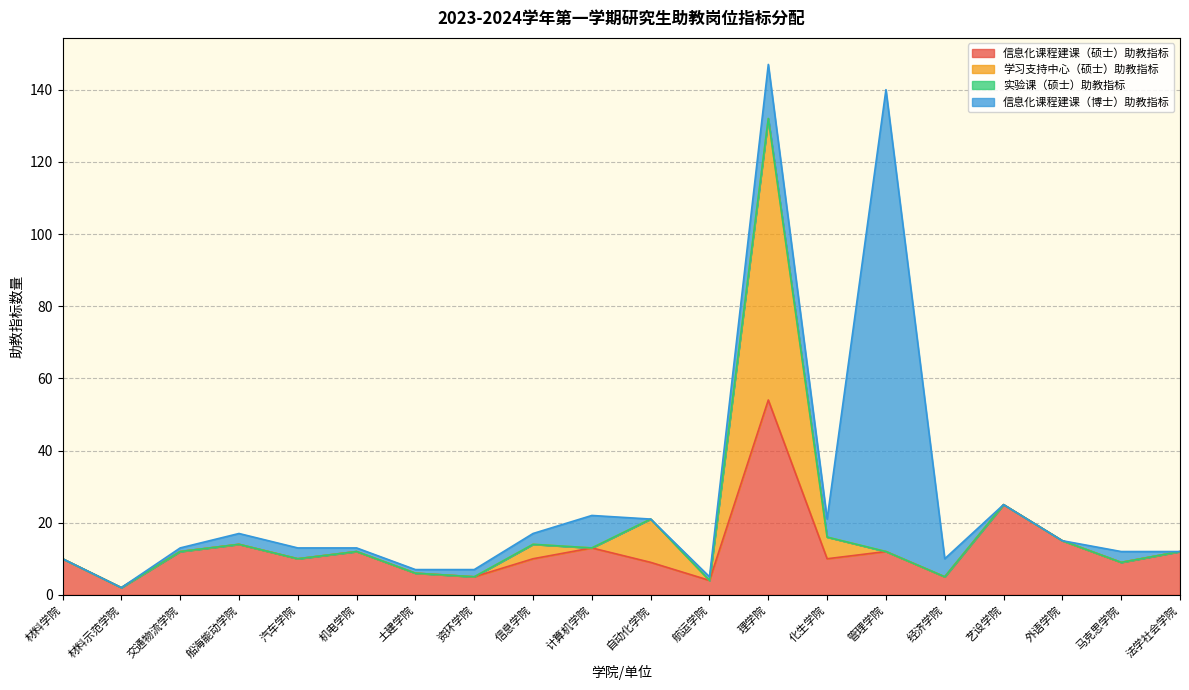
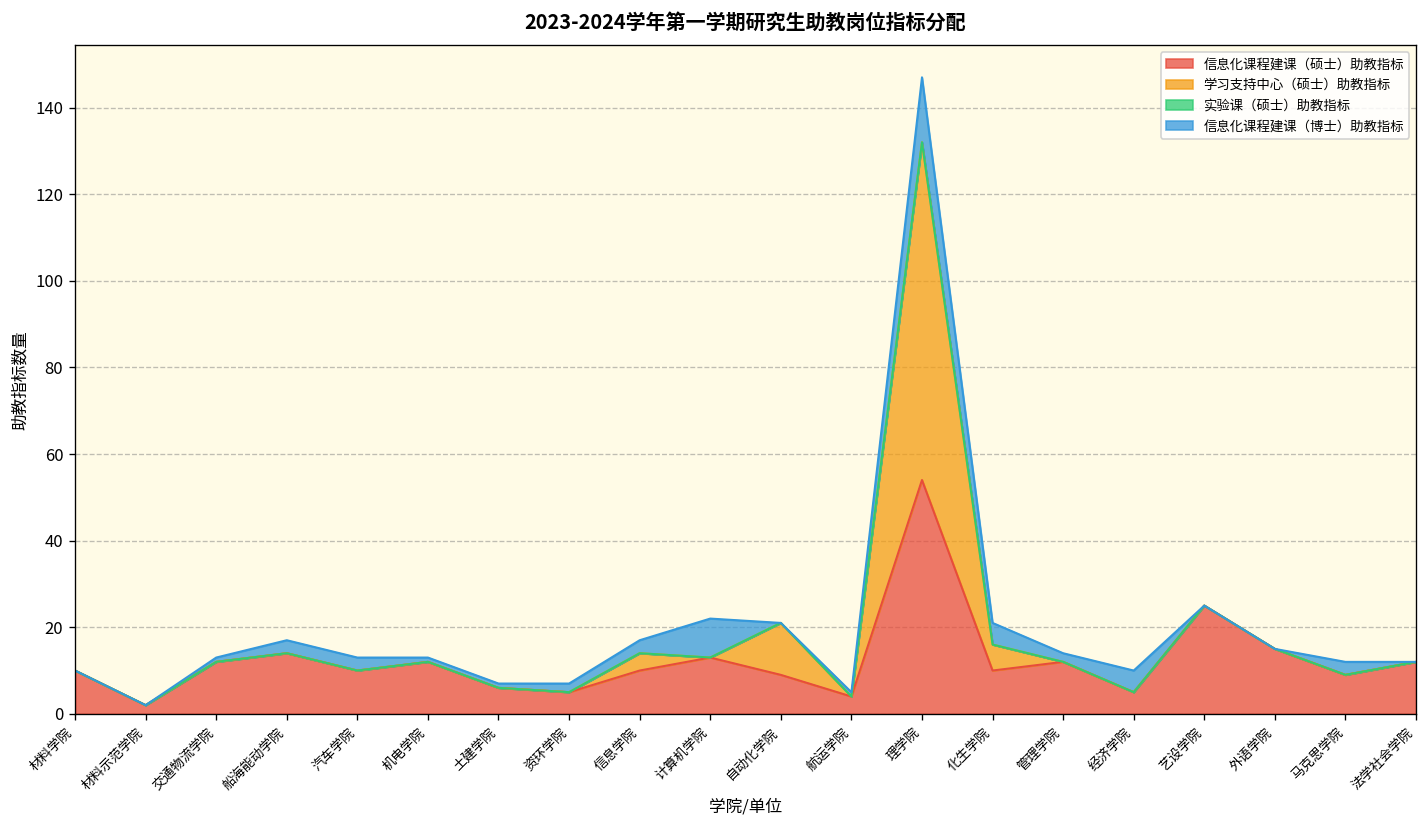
  {
    "信息化课程建课（硕士）助教指标": {
      "信息学院": 10,
      "自动化学院": 9,
      "理学院": 54,
      "化生学院": 10
    },
    "信息化课程建课（博士）助教指标": {
      "交通物流学院": 1,
      "船海能动学院": 3,
      "汽车学院": 3,
      "机电学院": 1,
      "土建学院": 1,
      "资环学院": 2,
      "信息学院": 3,
      "计算机学院": 9,
      "航运学院": 1,
      "理学院": 15,
      "化生学院": 5,
-     "管理学院": 128,
+     "管理学院": 2,
      "经济学院": 5,
      "马克思学院": 3
    }
  }
